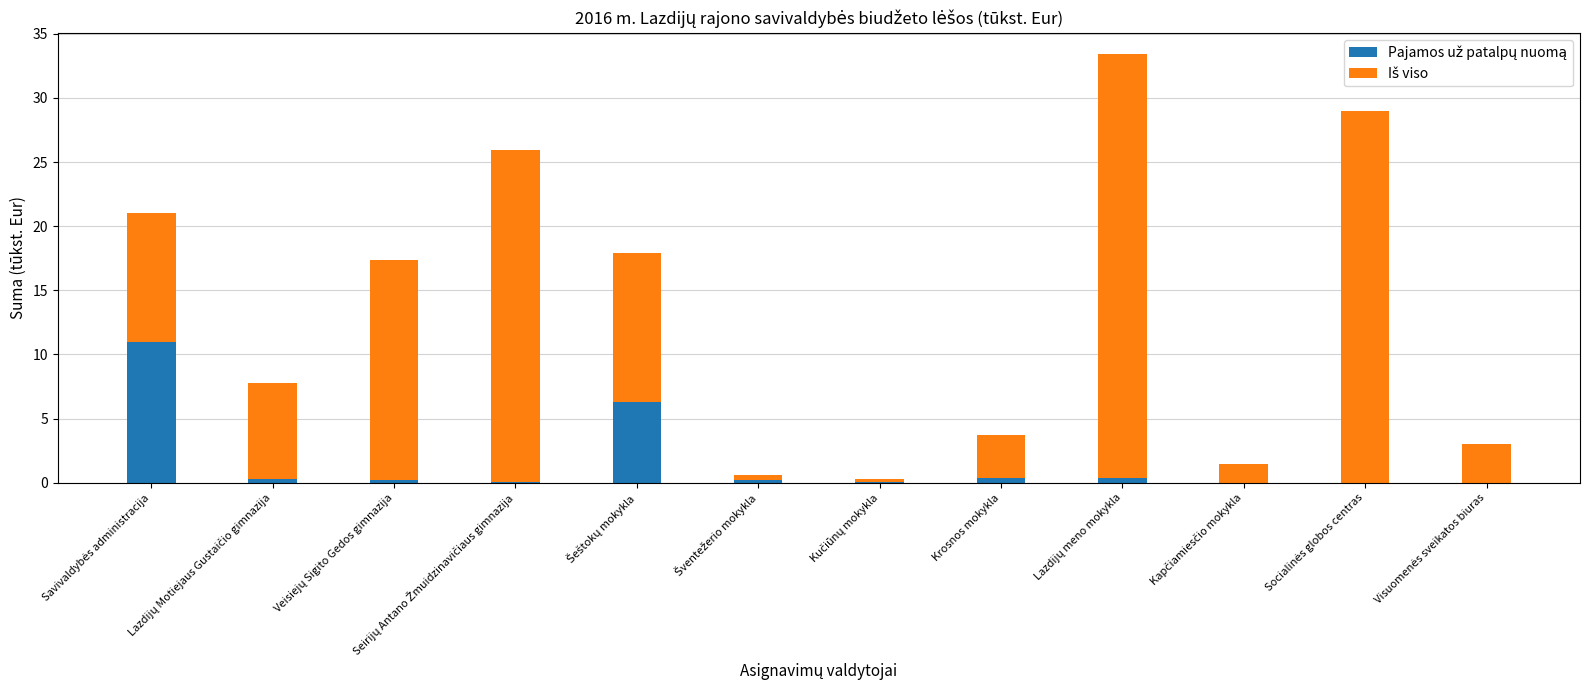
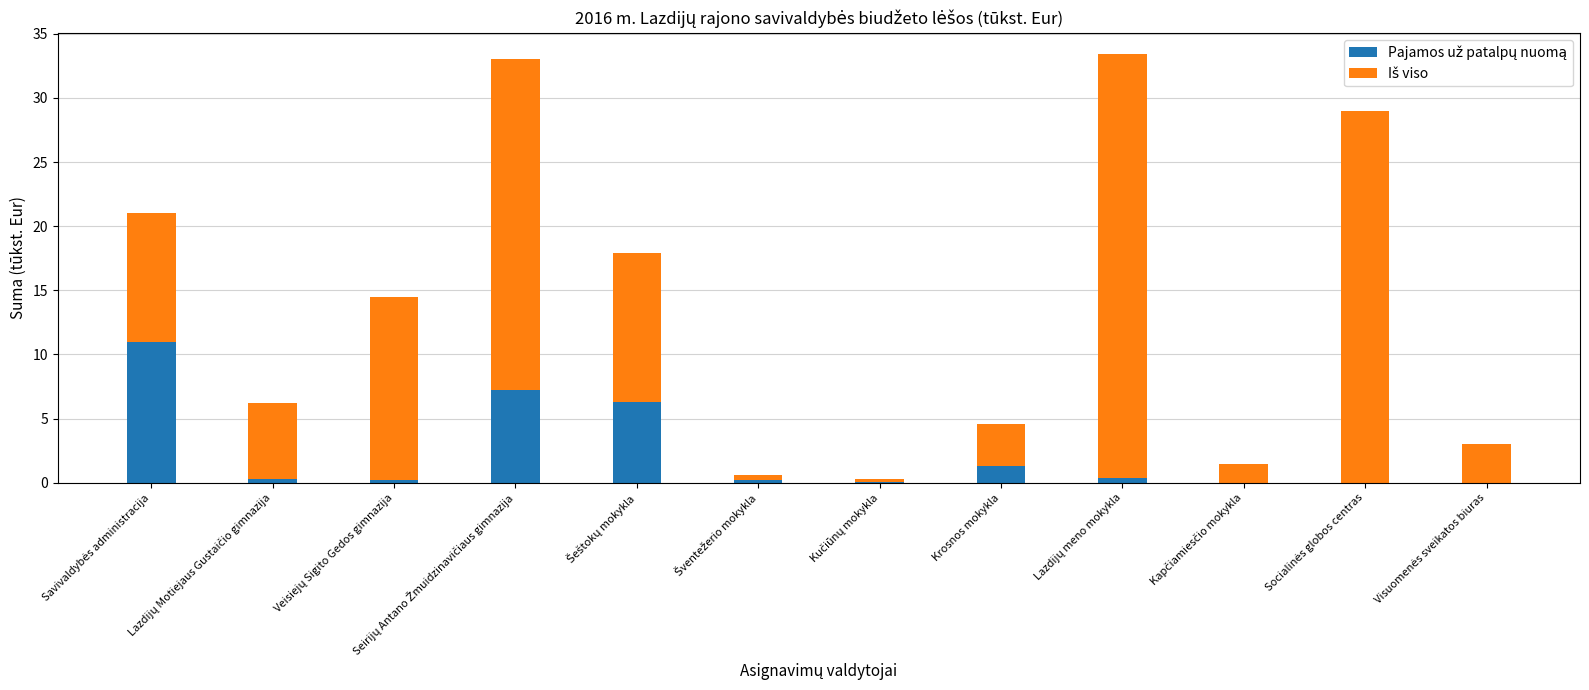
  {
    "Pajamos už patalpų nuomą": {
      "Savivaldybės administracija": 11.0,
      "Lazdijų Motiejaus Gustaičio gimnazija": 0.3,
      "Veisiejų Sigito Gedos gimnazija": 0.2,
-     "Seirijų Antano Žmuidzinavičiaus gimnazija": 0.1,
+     "Seirijų Antano Žmuidzinavičiaus gimnazija": 7.2,
      "Šeštokų mokykla": 6.3,
      "Šventežerio mokykla": 0.2,
-     "Krosnos mokykla": 0.4,
+     "Krosnos mokykla": 1.3,
      "Lazdijų meno mokykla": 0.4,
      "Kapčiamiesčio mokykla": 0.0,
      "Socialinės globos centras": 0.0,
      "Visuomenės sveikatos biuras": 0.0
    },
    "Iš viso": {
      "Savivaldybės administracija": 10.0,
-     "Lazdijų Motiejaus Gustaičio gimnazija": 7.5,
-     "Veisiejų Sigito Gedos gimnazija": 17.2,
+     "Lazdijų Motiejaus Gustaičio gimnazija": 5.9,
+     "Veisiejų Sigito Gedos gimnazija": 14.3,
      "Seirijų Antano Žmuidzinavičiaus gimnazija": 25.8,
      "Šeštokų mokykla": 11.6,
      "Šventežerio mokykla": 0.4,
      "Kučiūnų mokykla": 0.2,
      "Krosnos mokykla": 3.3,
      "Lazdijų meno mokykla": 33.0,
      "Kapčiamiesčio mokykla": 1.5,
      "Socialinės globos centras": 29.0,
      "Visuomenės sveikatos biuras": 3.0
    }
  }
